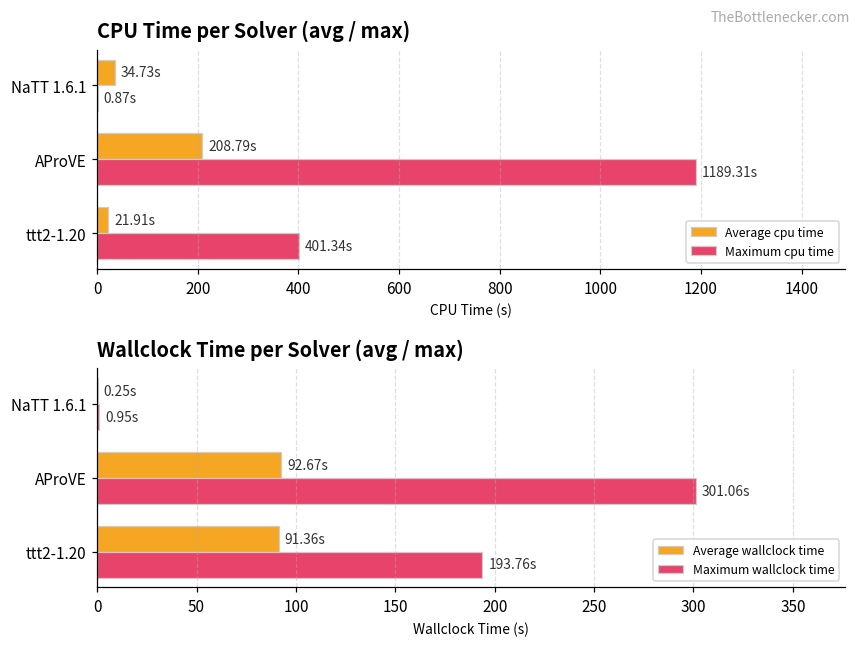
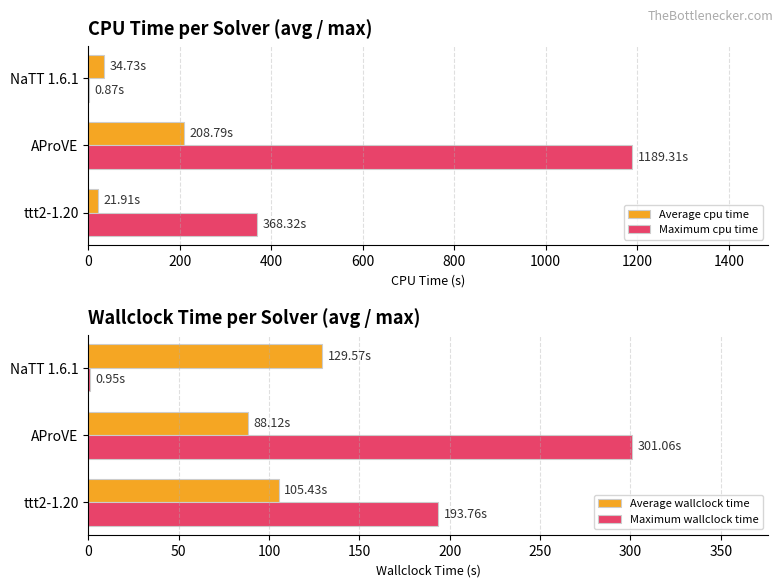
  {
    "CPU Time per Solver (avg / max)": {
      "Average cpu time": {
        "NaTT 1.6.1": "34.73s",
        "AProVE": "208.79s",
        "ttt2-1.20": "21.91s"
      },
      "Maximum cpu time": {
        "NaTT 1.6.1": "0.87s",
        "AProVE": "1189.31s",
-       "ttt2-1.20": "401.34s"
+       "ttt2-1.20": "368.32s"
      }
    },
    "Wallclock Time per Solver (avg / max)": {
      "Average wallclock time": {
-       "NaTT 1.6.1": "0.25s",
-       "AProVE": "92.67s",
-       "ttt2-1.20": "91.36s"
+       "NaTT 1.6.1": "129.57s",
+       "AProVE": "88.12s",
+       "ttt2-1.20": "105.43s"
      },
      "Maximum wallclock time": {
        "NaTT 1.6.1": "0.95s",
        "AProVE": "301.06s",
        "ttt2-1.20": "193.76s"
      }
    }
  }
